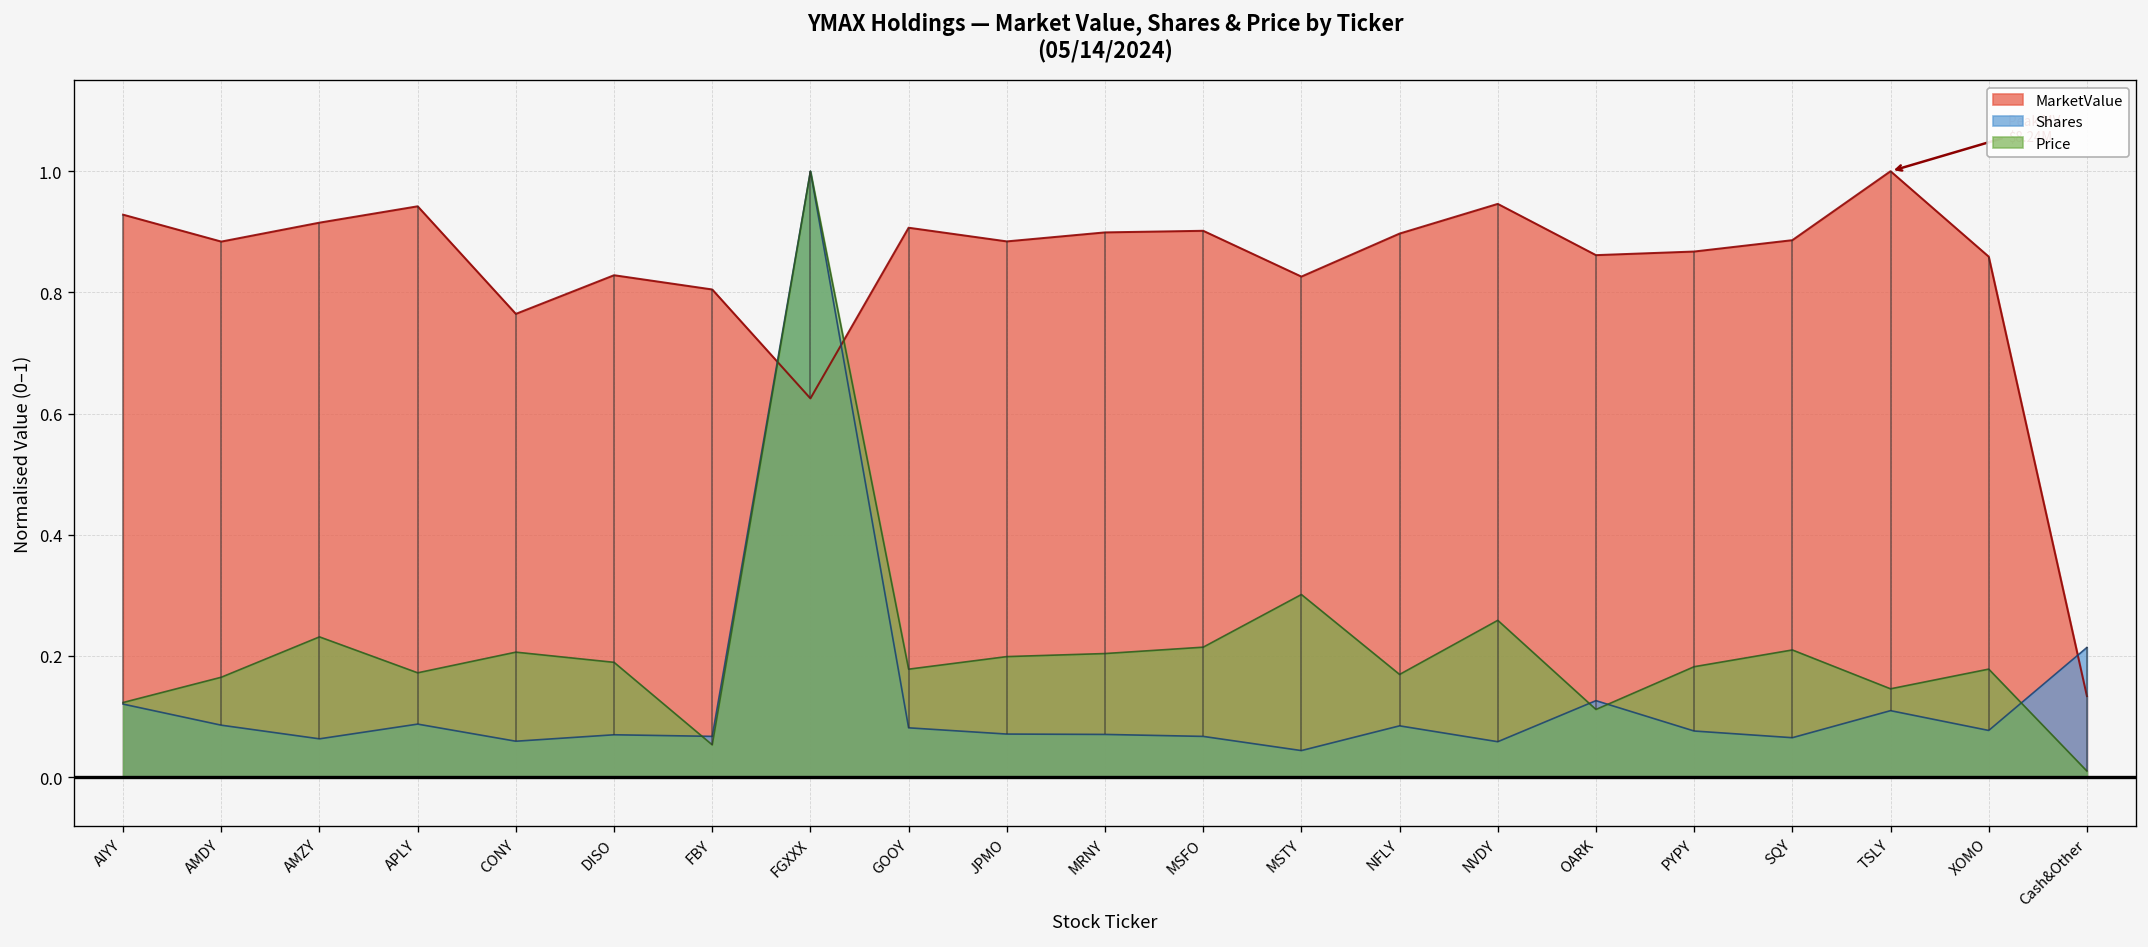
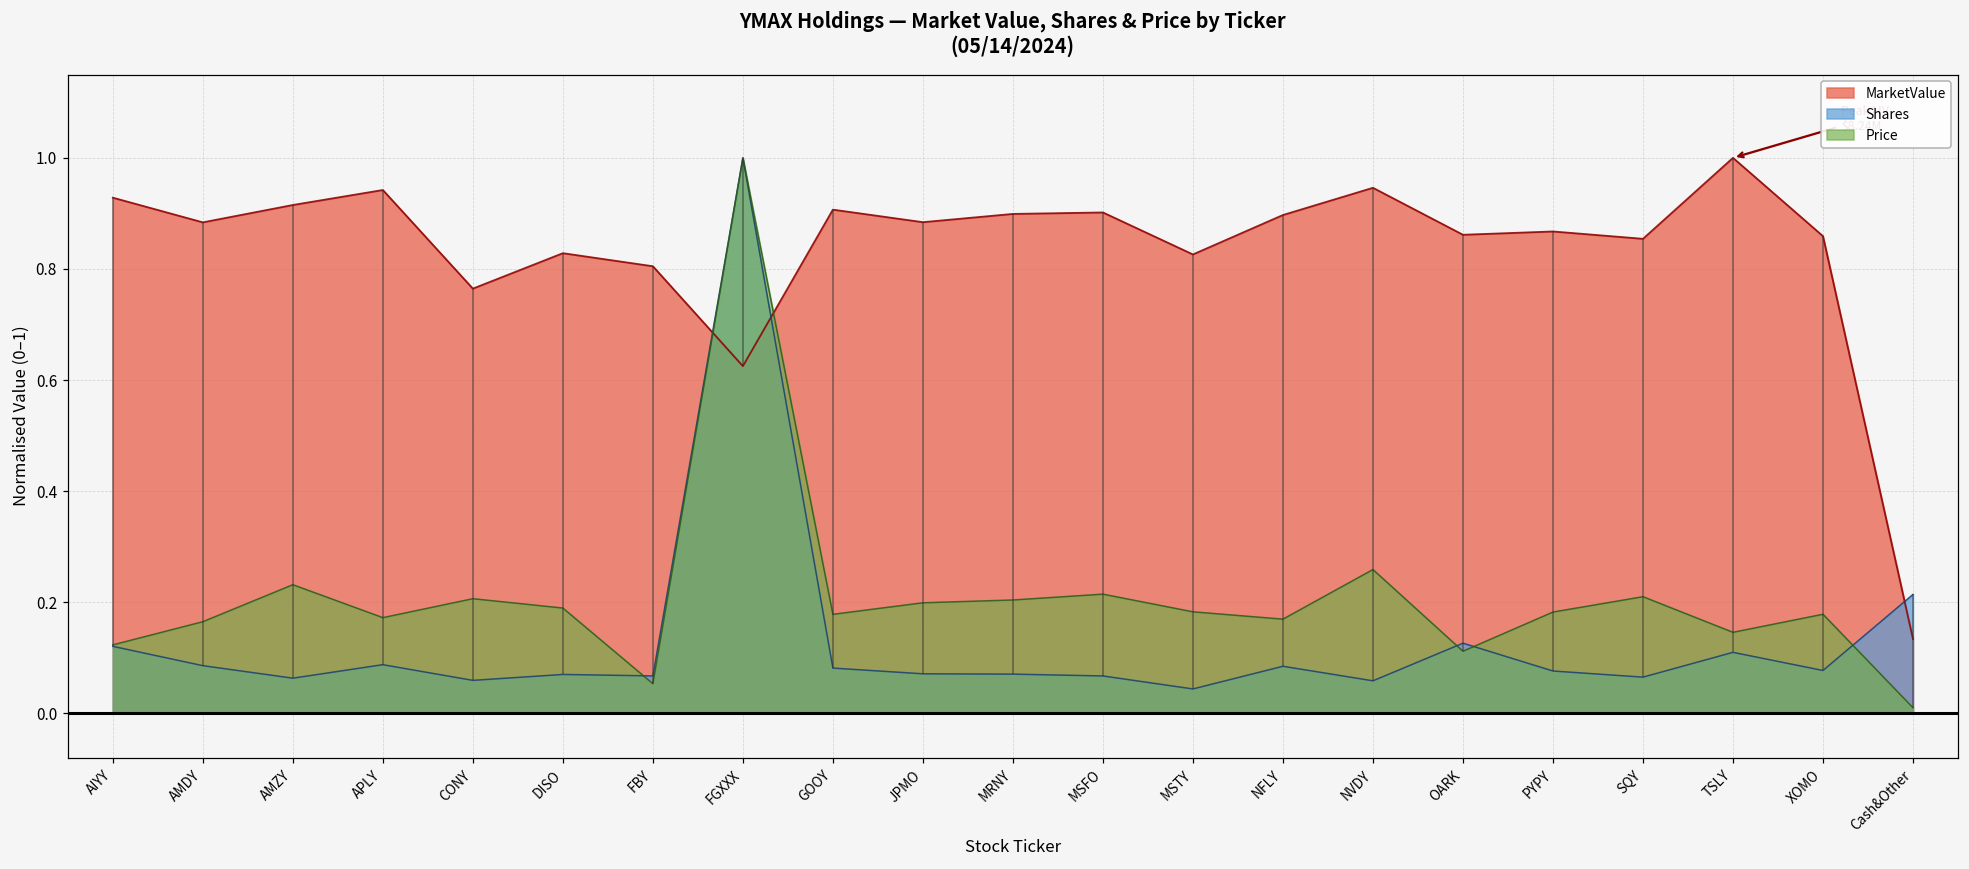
  {
    "MarketValue": {
      "AIYY": 0.93,
      "AMDY": 0.88,
      "AMZY": 0.92,
      "APLY": 0.94,
      "CONY": 0.76,
      "DISO": 0.83,
      "FBY": 0.80,
      "FGXXX": 0.63,
      "GOOY": 0.91,
      "JPMO": 0.88,
      "MRNY": 0.90,
      "MSFO": 0.90,
      "MSTY": 0.83,
      "NFLY": 0.90,
      "NVDY": 0.95,
      "OARK": 0.86,
      "PYPY": 0.87,
-     "SQY": 0.89,
+     "SQY": 0.85,
      "XOMO": 0.86,
      "Cash&Other": 0.13
    },
    "Shares": {
      "AMDY": 0.09,
      "AMZY": 0.06,
      "APLY": 0.09,
      "CONY": 0.06,
      "DISO": 0.07,
      "FBY": 0.07,
      "GOOY": 0.08,
      "JPMO": 0.07,
      "MRNY": 0.07,
      "MSFO": 0.07,
      "MSTY": 0.04,
      "NFLY": 0.08,
      "NVDY": 0.06,
      "OARK": 0.13,
      "PYPY": 0.08,
      "SQY": 0.07,
      "TSLY": 0.11,
      "XOMO": 0.08,
      "Cash&Other": 0.21
    },
    "Price": {
      "AMDY": 0.16,
      "AMZY": 0.23,
      "APLY": 0.17,
      "CONY": 0.21,
      "DISO": 0.19,
      "FBY": 0.05,
      "GOOY": 0.18,
      "JPMO": 0.20,
      "MRNY": 0.20,
      "MSFO": 0.21,
-     "MSTY": 0.30,
+     "MSTY": 0.18,
      "NFLY": 0.17,
      "NVDY": 0.26,
      "OARK": 0.11,
      "PYPY": 0.18,
      "SQY": 0.21,
      "TSLY": 0.15,
      "XOMO": 0.18,
      "Cash&Other": 0.01
    }
  }
